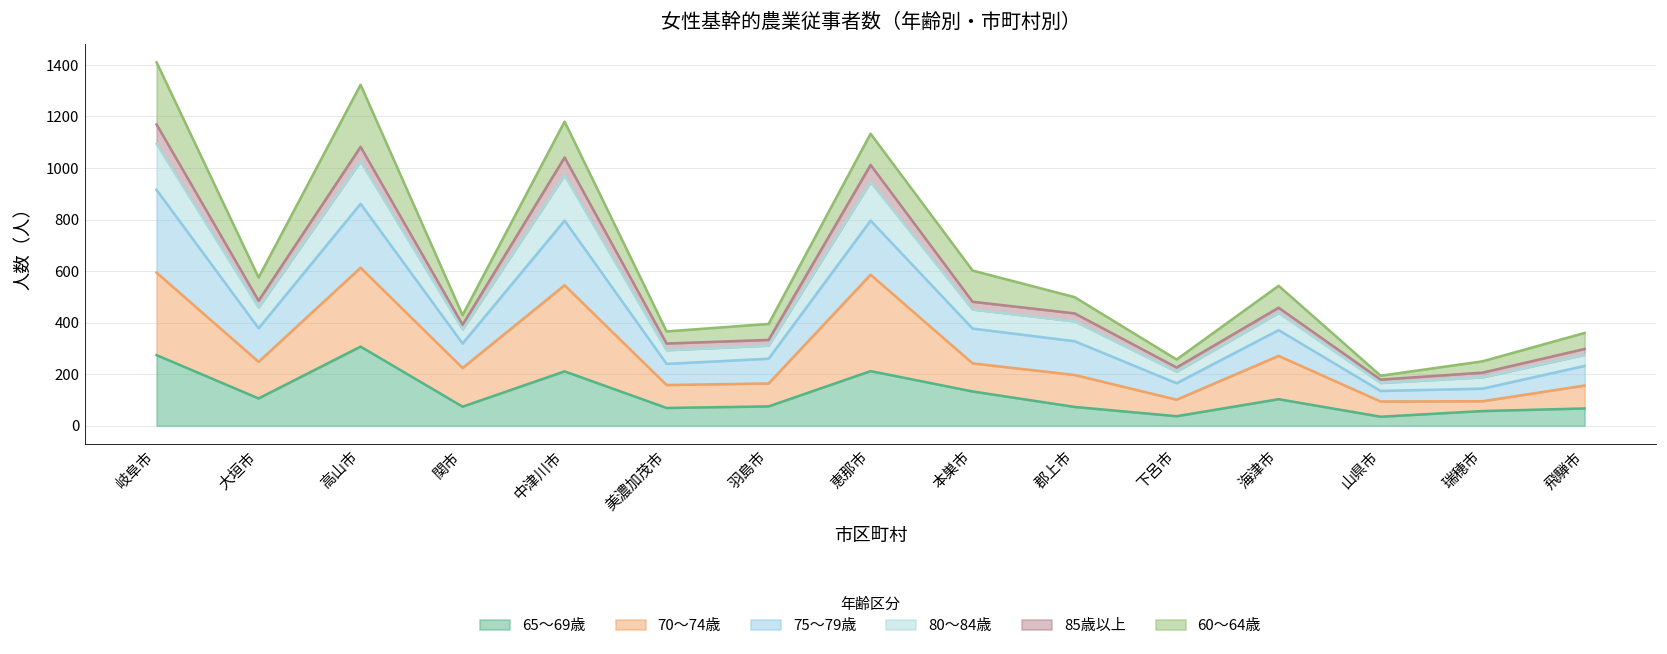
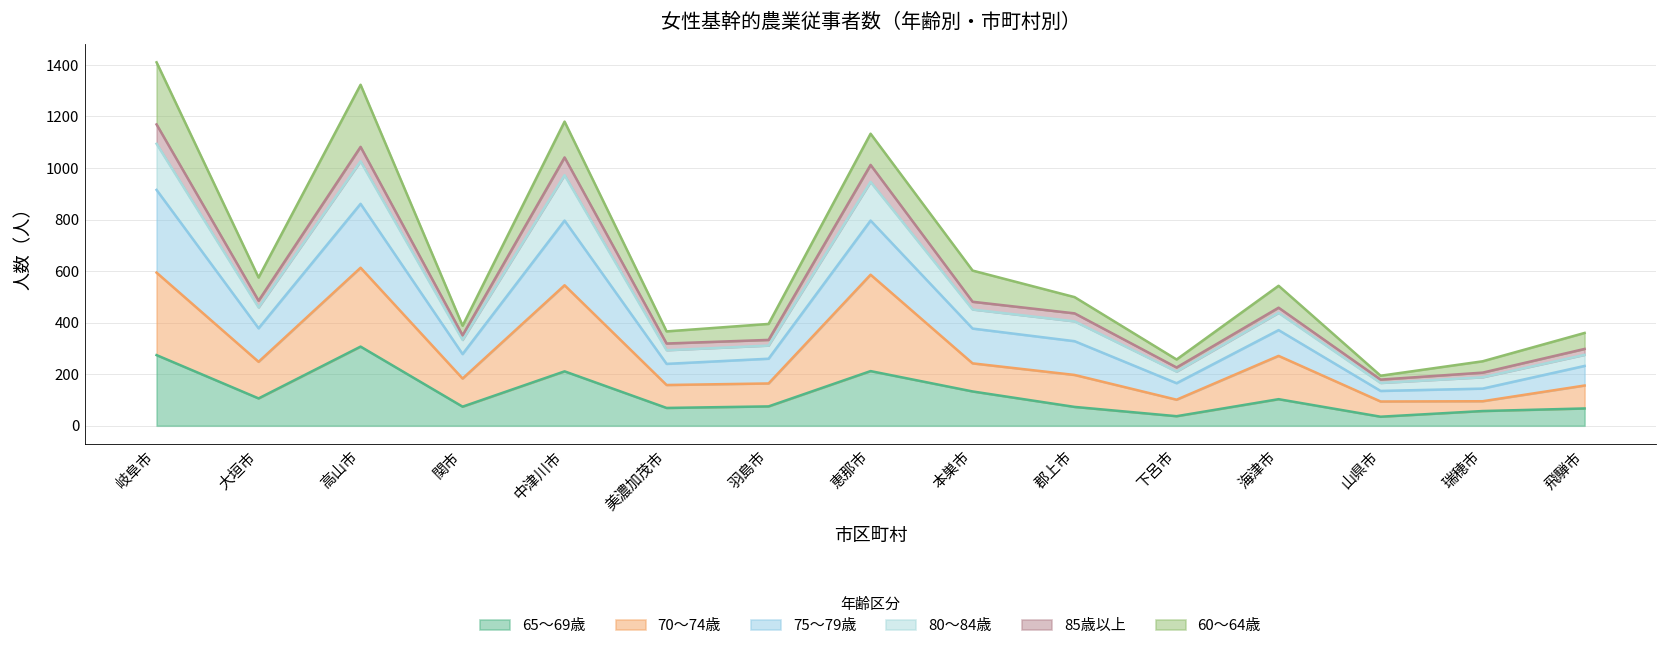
  {
    "70～74歳": {
      "岐阜市": 320,
      "大垣市": 140,
      "高山市": 310,
-     "関市": 150,
+     "関市": 110,
      "中津川市": 330,
      "美濃加茂市": 90,
      "羽島市": 90,
      "恵那市": 370,
      "本巣市": 110,
      "郡上市": 120,
      "下呂市": 60,
      "海津市": 170,
      "山県市": 60,
      "瑞穂市": 40,
      "飛騨市": 90
    }
  }
